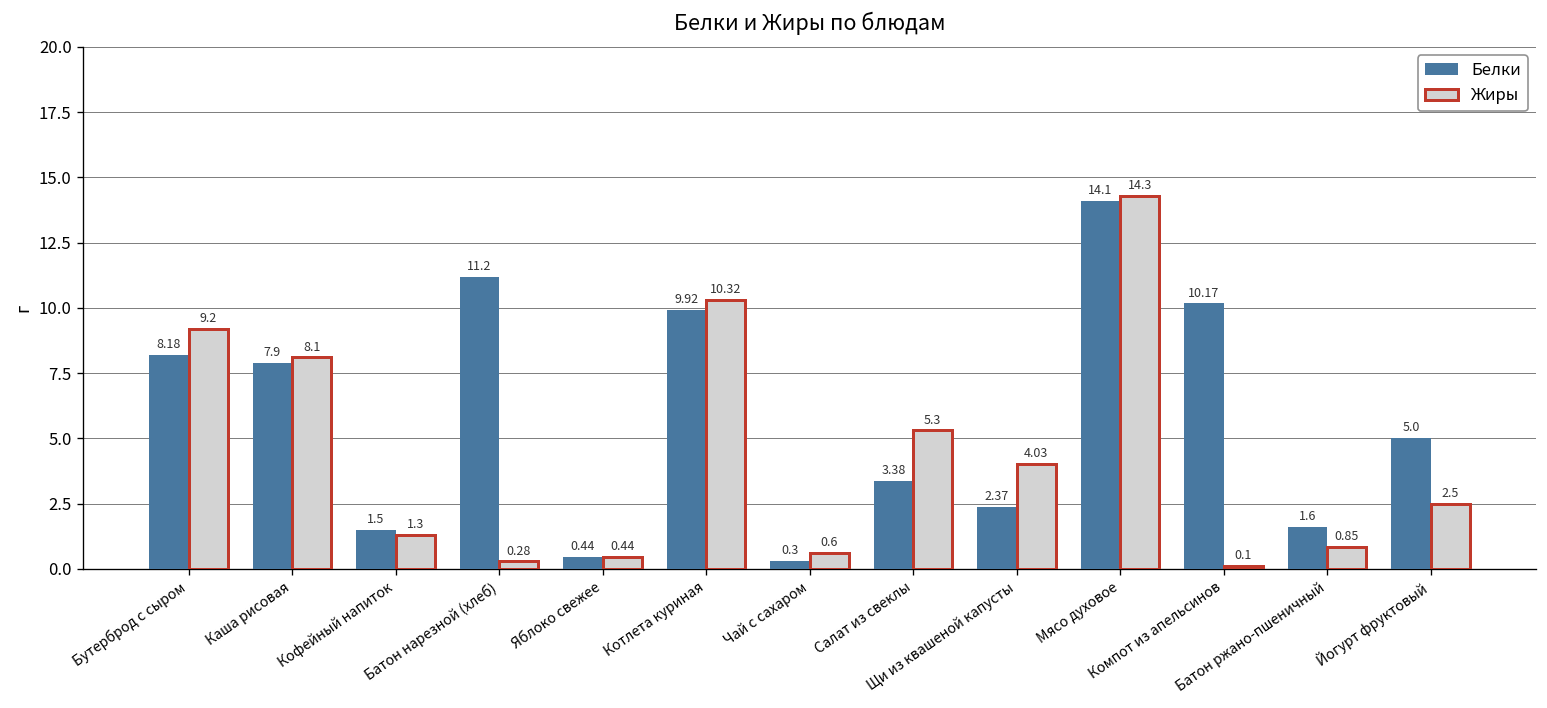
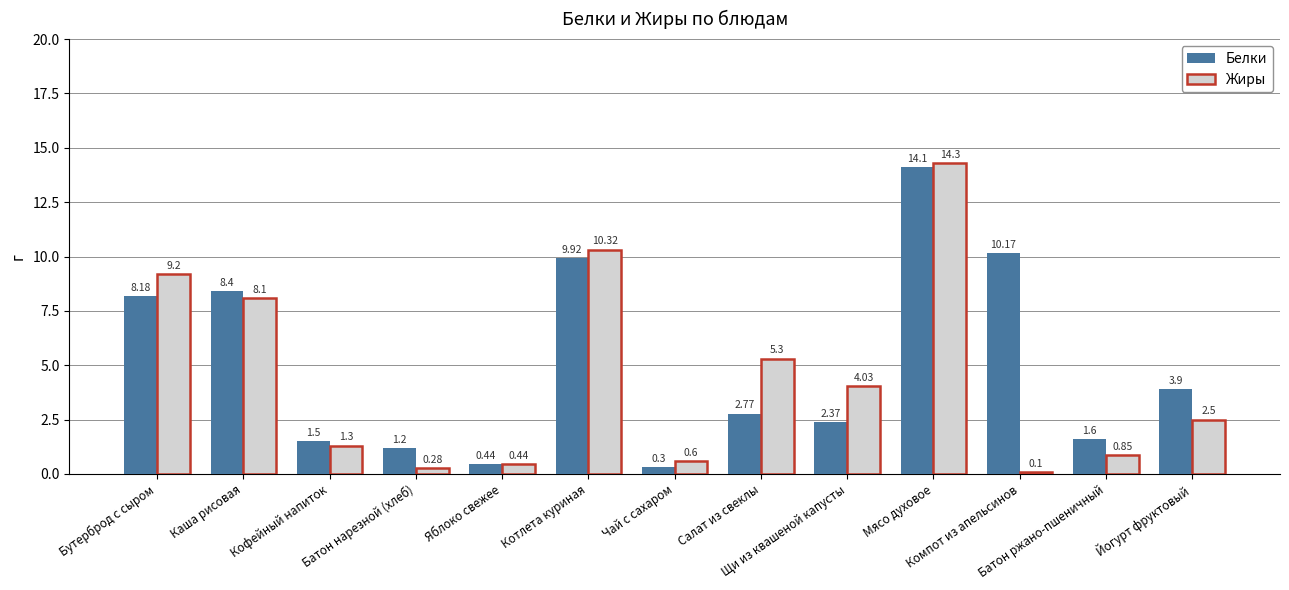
  {
    "Белки": {
      "Бутерброд с сыром": 8.18,
-     "Каша рисовая": 7.9,
+     "Каша рисовая": 8.4,
      "Кофейный напиток": 1.5,
-     "Батон нарезной (хлеб)": 11.2,
+     "Батон нарезной (хлеб)": 1.2,
      "Яблоко свежее": 0.44,
      "Котлета куриная": 9.92,
      "Чай с сахаром": 0.3,
-     "Салат из свеклы": 3.38,
+     "Салат из свеклы": 2.77,
      "Щи из квашеной капусты": 2.37,
      "Мясо духовое": 14.1,
      "Компот из апельсинов": 10.17,
      "Батон ржано-пшеничный": 1.6,
-     "Йогурт фруктовый": 5.0
+     "Йогурт фруктовый": 3.9
    },
    "Жиры": {
      "Бутерброд с сыром": 9.2,
      "Каша рисовая": 8.1,
      "Кофейный напиток": 1.3,
      "Батон нарезной (хлеб)": 0.28,
      "Яблоко свежее": 0.44,
      "Котлета куриная": 10.32,
      "Чай с сахаром": 0.6,
      "Салат из свеклы": 5.3,
      "Щи из квашеной капусты": 4.03,
      "Мясо духовое": 14.3,
      "Компот из апельсинов": 0.1,
      "Батон ржано-пшеничный": 0.85,
      "Йогурт фруктовый": 2.5
    }
  }
